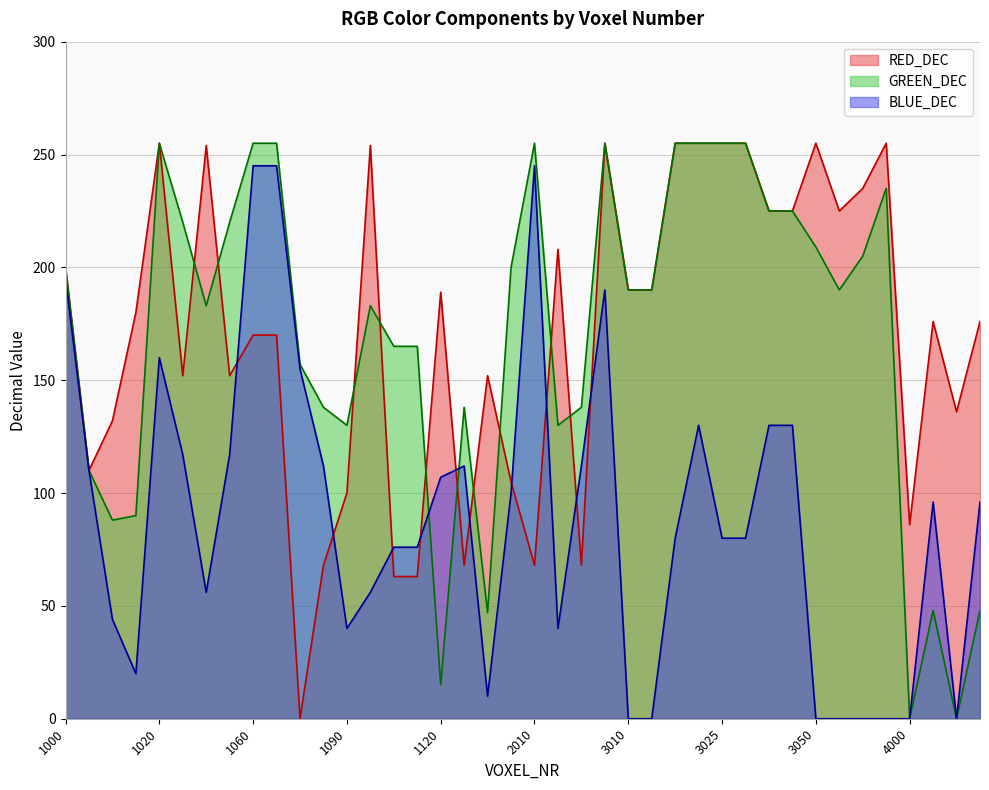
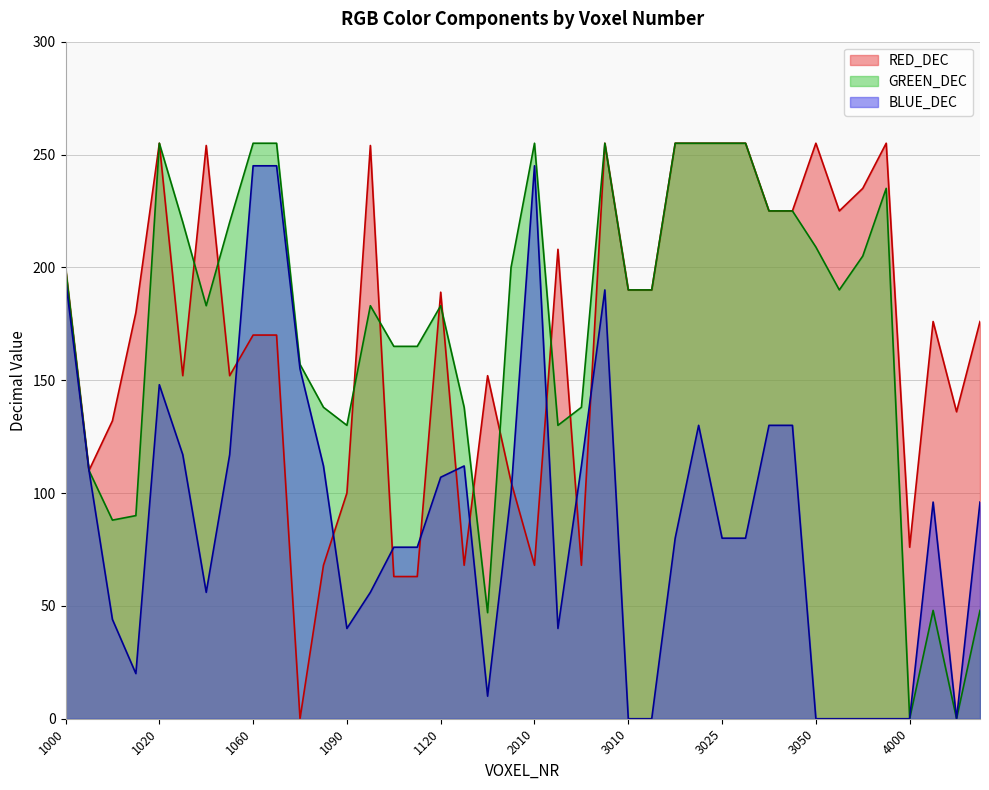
  {
    "RED_DEC": {
      "1060": 170,
      "1090": 100,
      "1120": 189,
      "2010": 68,
      "3050": 255,
-     "4000": 86
+     "4000": 76
    },
    "GREEN_DEC": {
      "1060": 255,
      "1090": 130,
-     "1120": 15,
+     "1120": 183,
      "2010": 255,
      "3050": 209
    },
    "BLUE_DEC": {
      "1000": 195,
-     "1020": 160,
+     "1020": 148,
      "1060": 245,
      "1090": 40,
      "1120": 107,
      "2010": 245,
      "3010": 0,
      "3025": 80,
      "3050": 0
    }
  }
